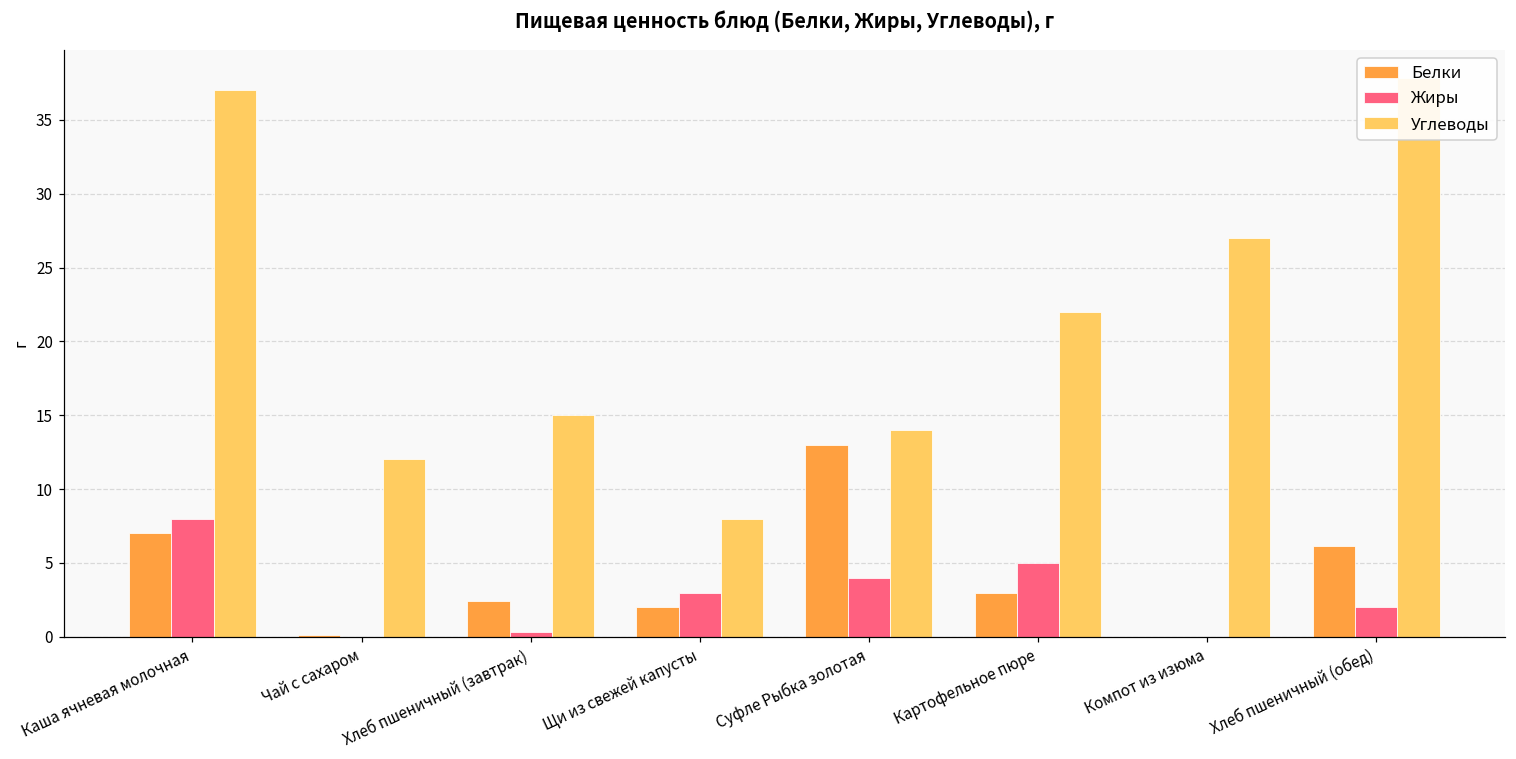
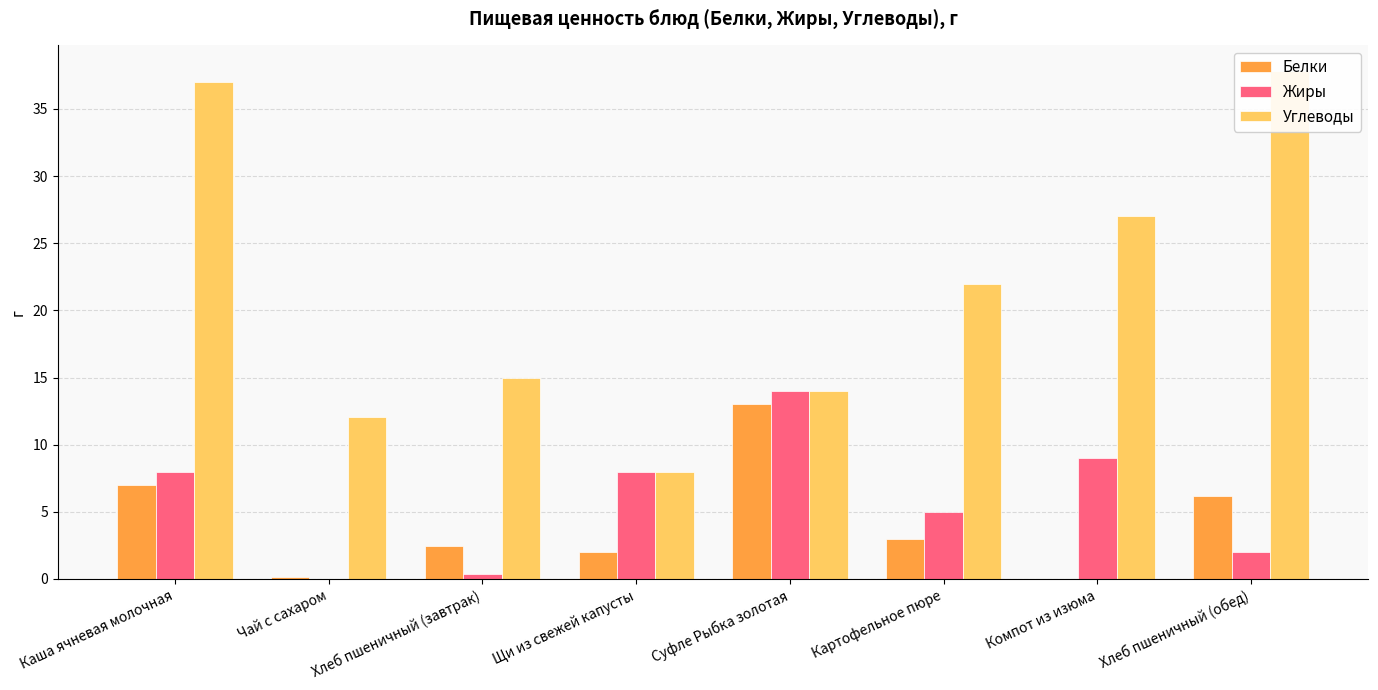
  {
    "Жиры": {
      "Каша ячневая молочная": 8,
      "Чай с сахаром": 0,
      "Хлеб пшеничный (завтрак)": 0.4,
-     "Щи из свежей капусты": 3,
-     "Суфле Рыбка золотая": 4,
+     "Щи из свежей капусты": 8,
+     "Суфле Рыбка золотая": 14,
      "Картофельное пюре": 5,
-     "Компот из изюма": 0,
+     "Компот из изюма": 9,
      "Хлеб пшеничный (обед)": 2
    }
  }
